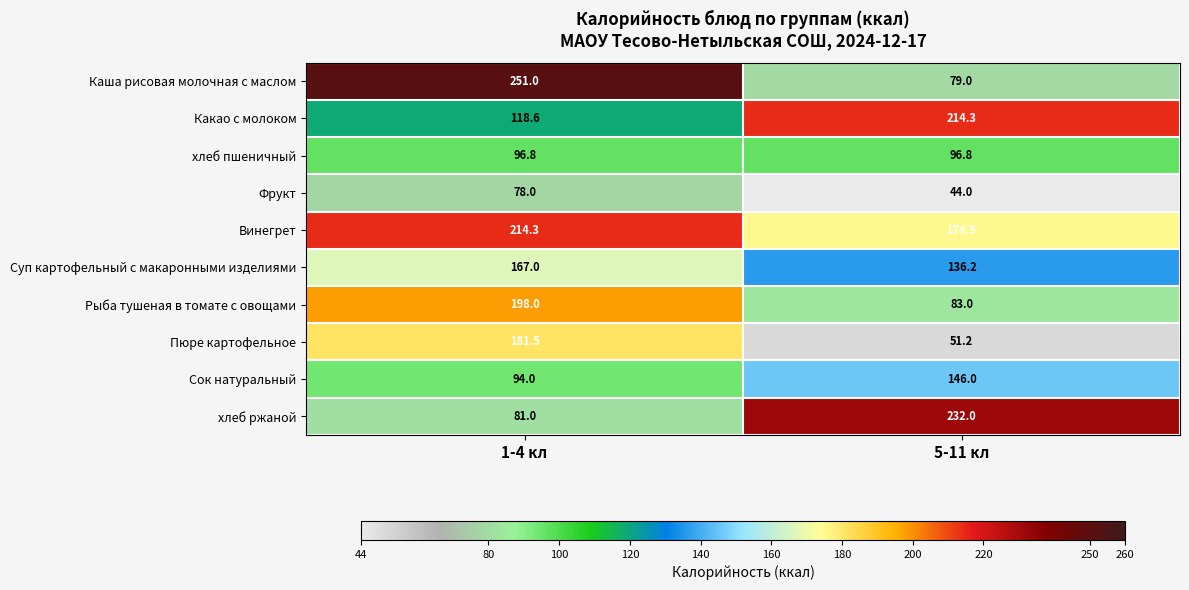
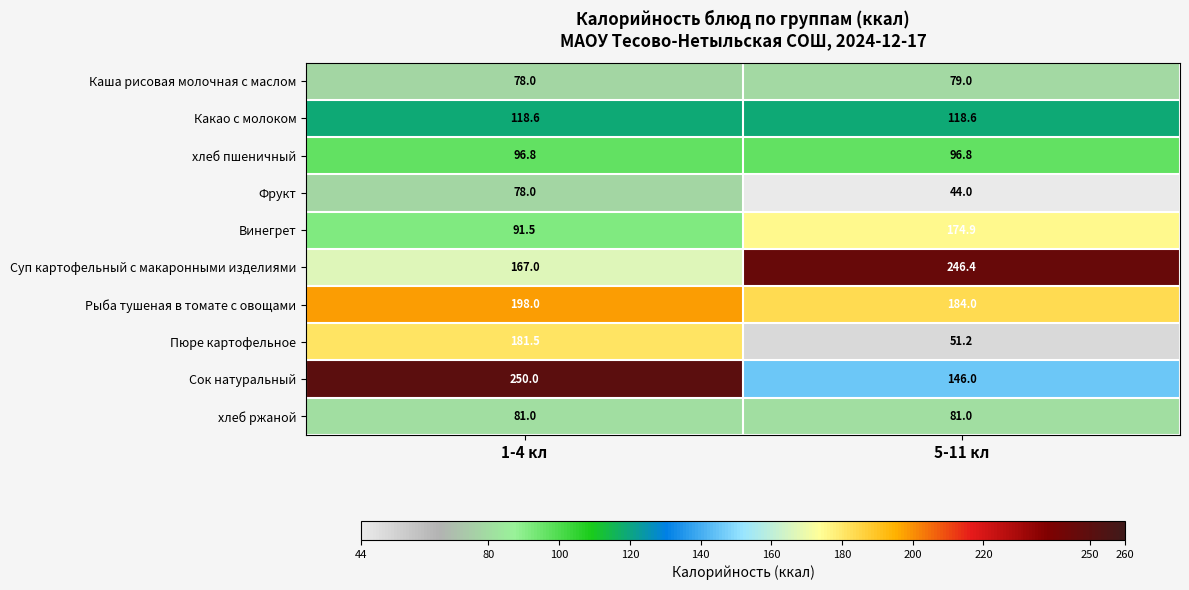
  {
    "Каша рисовая молочная с маслом": {
-     "1-4 кл": 251.0,
+     "1-4 кл": 78.0,
      "5-11 кл": 79.0
    },
    "Какао с молоком": {
      "1-4 кл": 118.6,
-     "5-11 кл": 214.3
+     "5-11 кл": 118.6
    },
    "хлеб пшеничный": {
      "1-4 кл": 96.8,
      "5-11 кл": 96.8
    },
    "Фрукт": {
      "1-4 кл": 78.0,
      "5-11 кл": 44.0
    },
    "Винегрет": {
-     "1-4 кл": 214.3,
+     "1-4 кл": 91.5,
      "5-11 кл": 174.9
    },
    "Суп картофельный с макаронными изделиями": {
      "1-4 кл": 167.0,
-     "5-11 кл": 136.2
+     "5-11 кл": 246.4
    },
    "Рыба тушеная в томате с овощами": {
      "1-4 кл": 198.0,
-     "5-11 кл": 83.0
+     "5-11 кл": 184.0
    },
    "Пюре картофельное": {
      "1-4 кл": 181.5,
      "5-11 кл": 51.2
    },
    "Сок натуральный": {
-     "1-4 кл": 94.0,
+     "1-4 кл": 250.0,
      "5-11 кл": 146.0
    },
    "хлеб ржаной": {
      "1-4 кл": 81.0,
-     "5-11 кл": 232.0
+     "5-11 кл": 81.0
    }
  }
